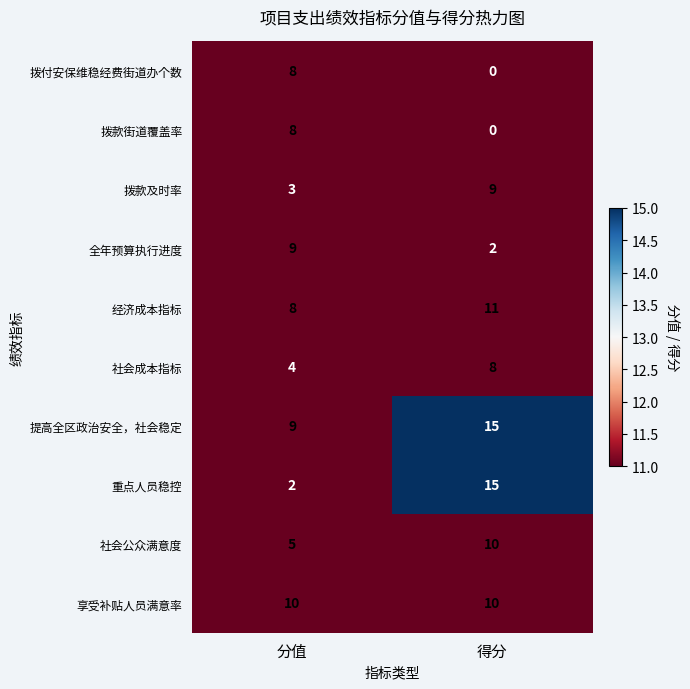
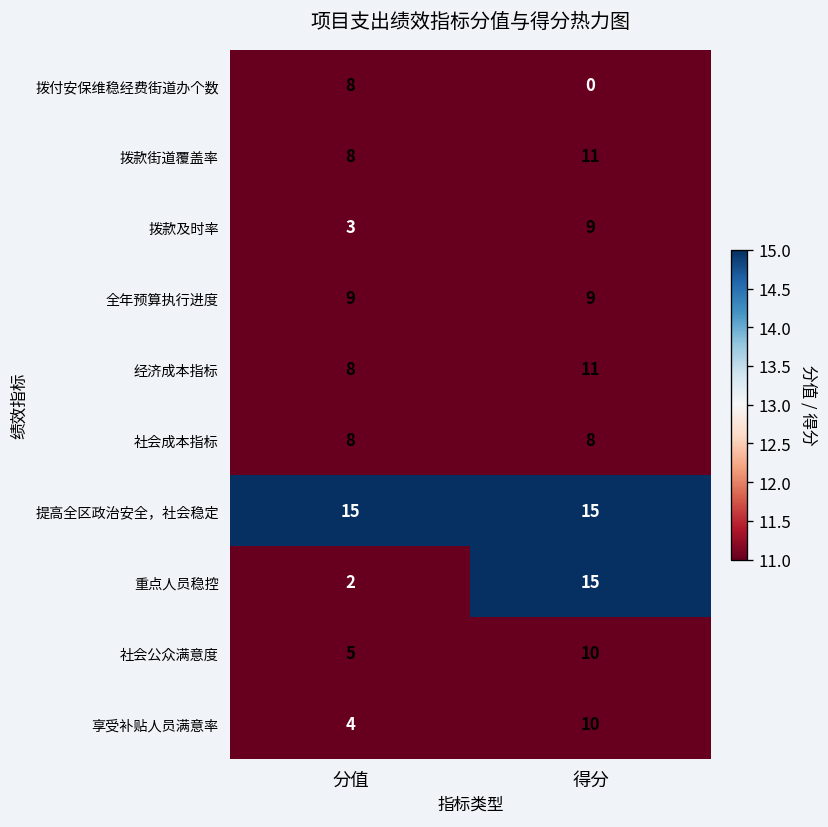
  {
    "拨付安保维稳经费街道办个数": {
      "分值": 8,
      "得分": 0
    },
    "拨款街道覆盖率": {
      "分值": 8,
-     "得分": 0
+     "得分": 11
    },
    "拨款及时率": {
      "分值": 3,
      "得分": 9
    },
    "全年预算执行进度": {
      "分值": 9,
-     "得分": 2
+     "得分": 9
    },
    "经济成本指标": {
      "分值": 8,
      "得分": 11
    },
    "社会成本指标": {
-     "分值": 4,
+     "分值": 8,
      "得分": 8
    },
    "提高全区政治安全，社会稳定": {
-     "分值": 9,
+     "分值": 15,
      "得分": 15
    },
    "重点人员稳控": {
      "分值": 2,
      "得分": 15
    },
    "社会公众满意度": {
      "分值": 5,
      "得分": 10
    },
    "享受补贴人员满意率": {
-     "分值": 10,
+     "分值": 4,
      "得分": 10
    }
  }
